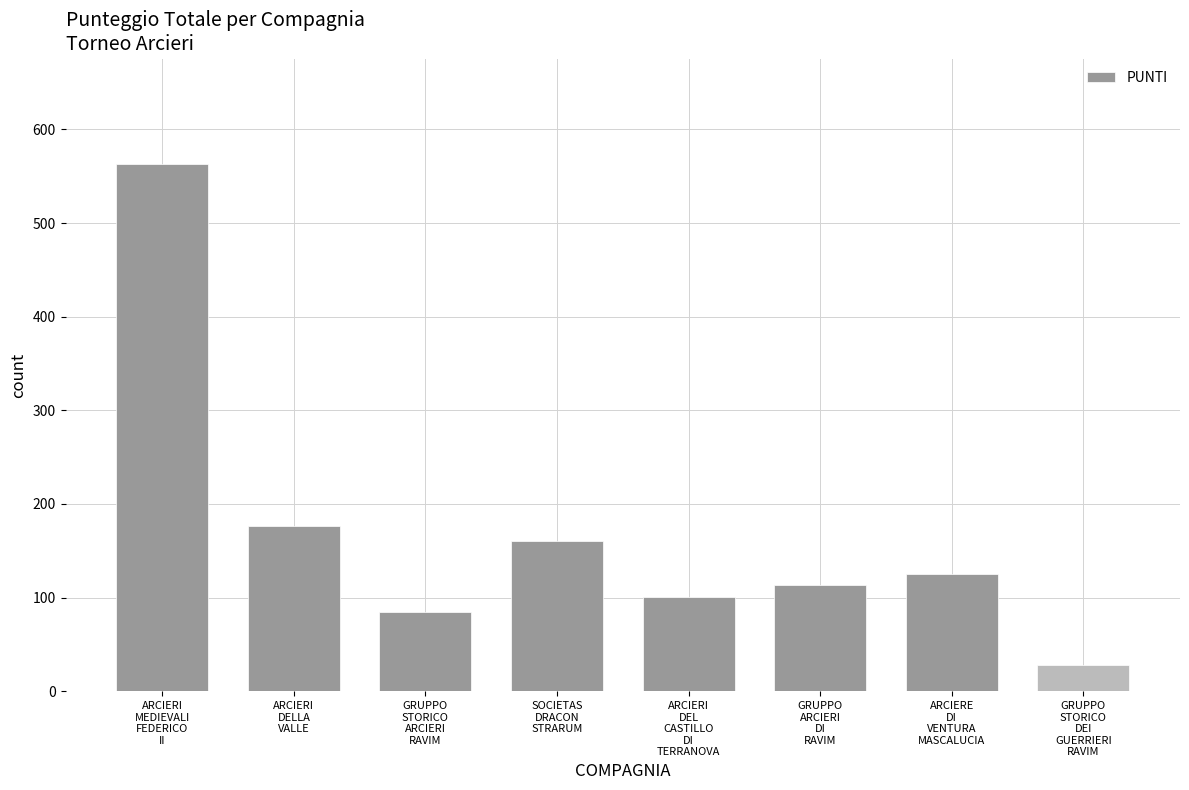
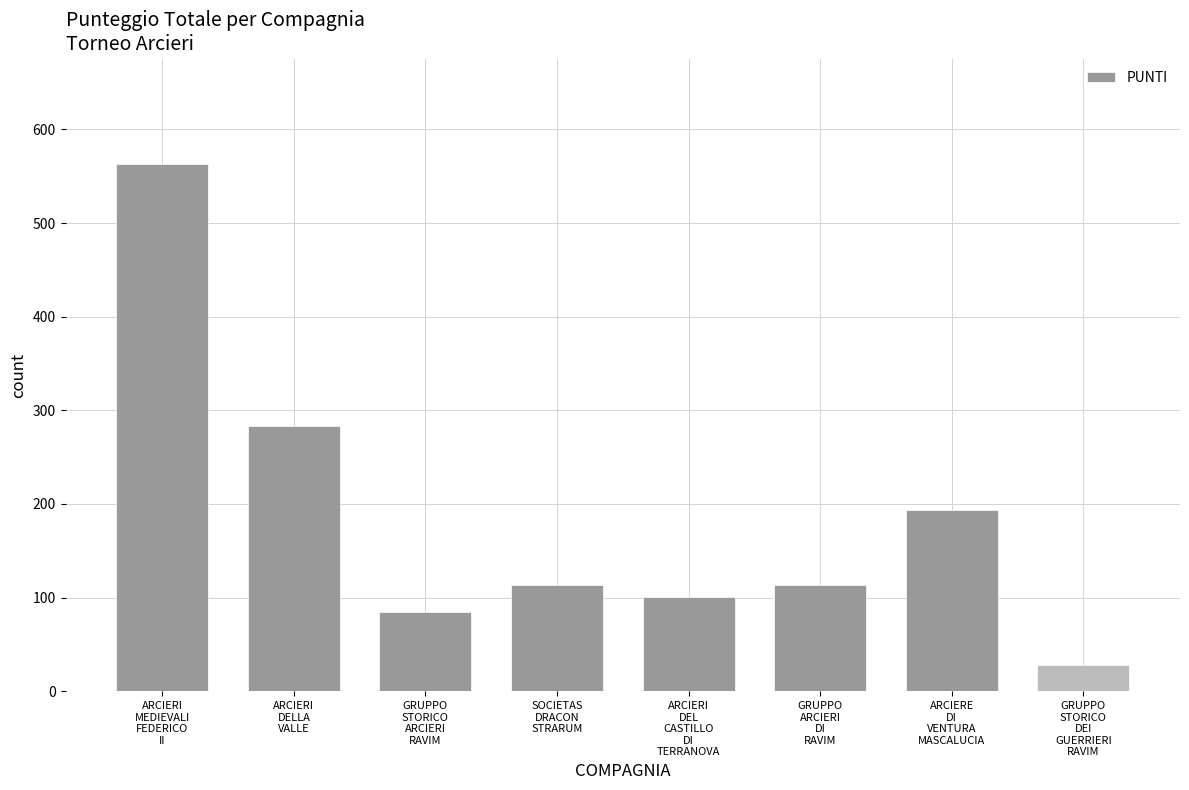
  {
    "ARCIERI MEDIEVALI FEDERICO II": 560,
-   "ARCIERI DELLA VALLE": 180,
+   "ARCIERI DELLA VALLE": 280,
    "GRUPPO STORICO ARCIERI RAVIM": 90,
-   "SOCIETAS DRACON STRARUM": 160,
+   "SOCIETAS DRACON STRARUM": 110,
    "ARCIERI DEL CASTILLO DI TERRANOVA": 100,
    "GRUPPO ARCIERI DI RAVIM": 110,
-   "ARCIERE DI VENTURA MASCALUCIA": 130,
+   "ARCIERE DI VENTURA MASCALUCIA": 190,
    "GRUPPO STORICO DEI GUERRIERI RAVIM": 30
  }
